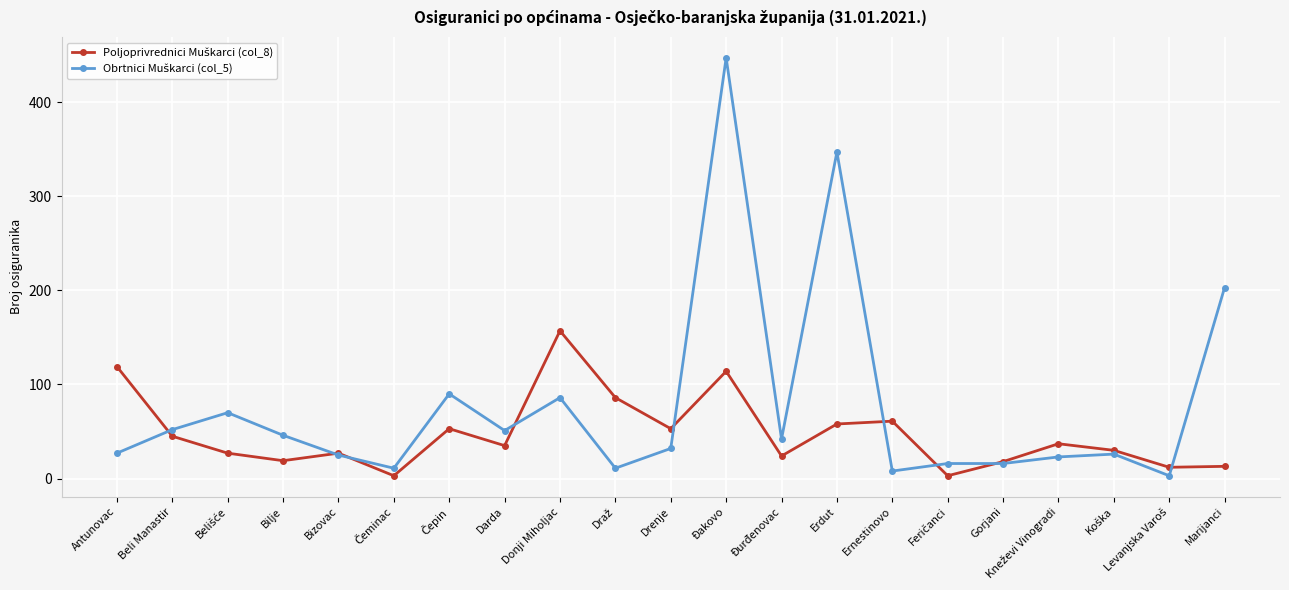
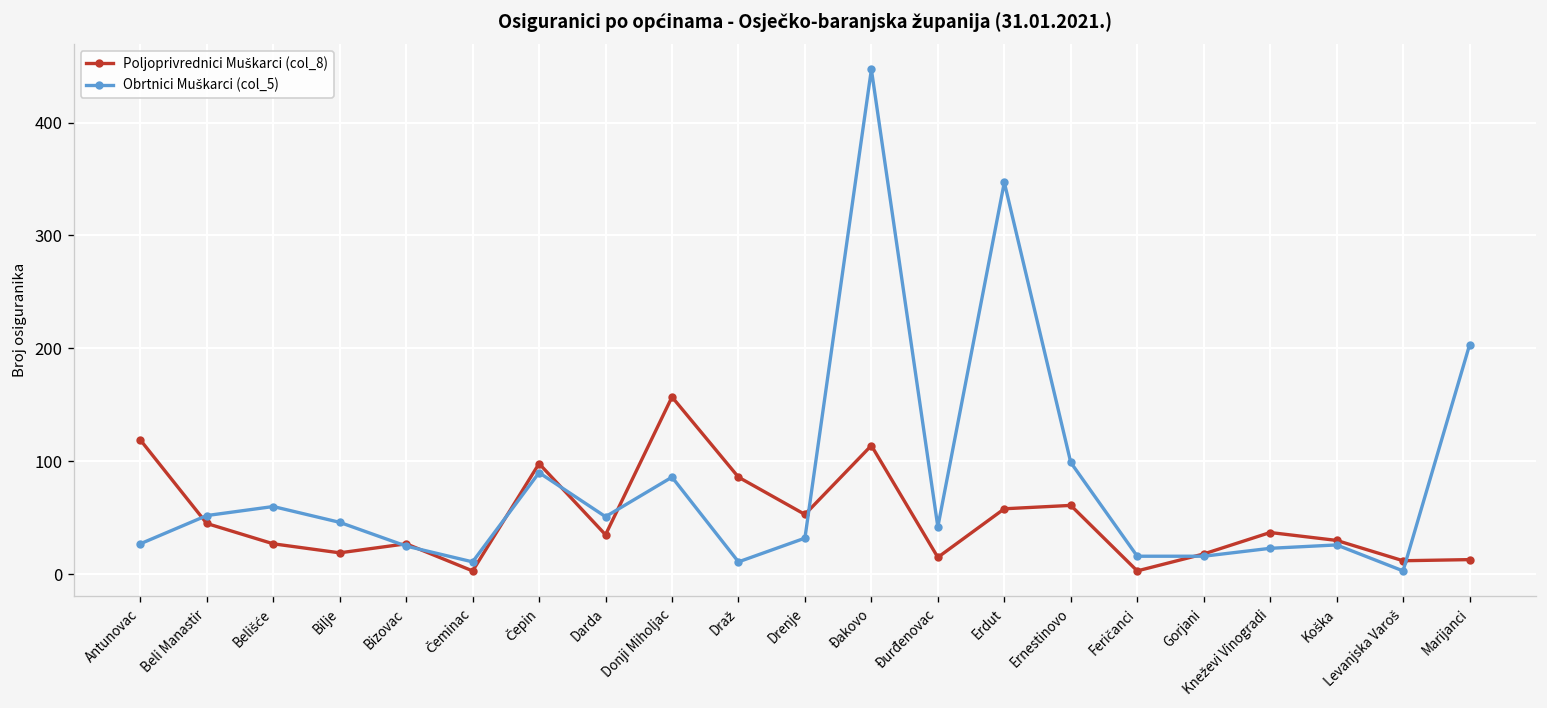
  {
    "Poljoprivrednici Muškarci (col_8)": {
      "Antunovac": 120,
      "Beli Manastir": 50,
      "Belišće": 30,
      "Bilje": 20,
      "Čeminac": 0,
-     "Čepin": 50,
+     "Čepin": 100,
      "Darda": 40,
      "Donji Miholjac": 160,
      "Draž": 90,
      "Drenje": 50,
      "Đakovo": 110,
-     "Đurđenovac": 24,
+     "Đurđenovac": 15,
      "Erdut": 60,
      "Ernestinovo": 60,
      "Feričanci": 0,
      "Kneževi Vinogradi": 40,
      "Koška": 30,
      "Levanjska Varoš": 10,
      "Marijanci": 10
    },
    "Obrtnici Muškarci (col_5)": {
      "Antunovac": 30,
      "Beli Manastir": 50,
-     "Belišće": 70,
+     "Belišće": 60,
      "Bilje": 50,
      "Čeminac": 10,
      "Čepin": 90,
      "Darda": 50,
      "Donji Miholjac": 90,
      "Draž": 10,
      "Drenje": 30,
      "Đakovo": 450,
      "Đurđenovac": 40,
      "Erdut": 350,
-     "Ernestinovo": 10,
+     "Ernestinovo": 100,
      "Feričanci": 20,
      "Kneževi Vinogradi": 20,
      "Koška": 30,
      "Levanjska Varoš": 0,
      "Marijanci": 200
    }
  }
